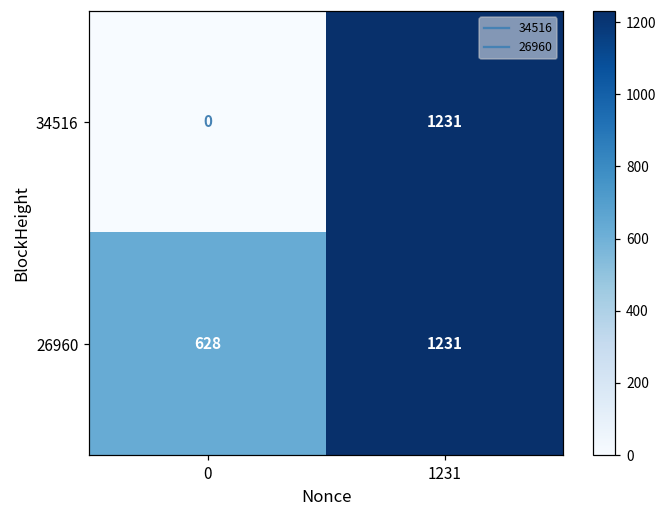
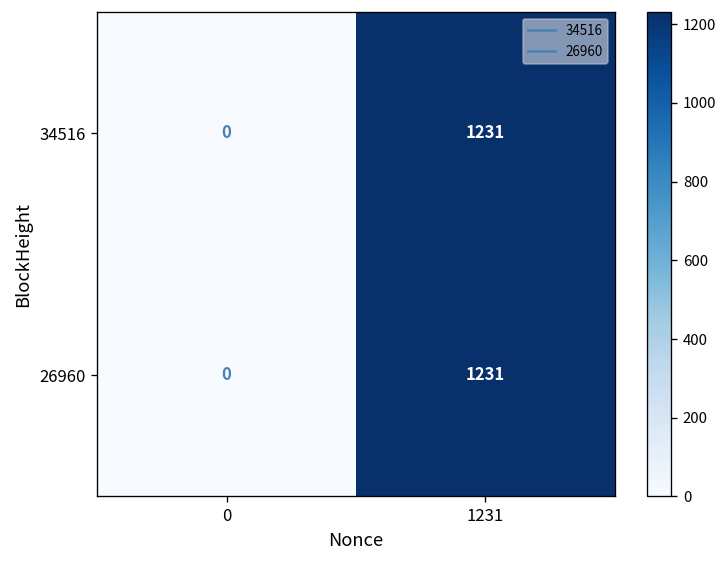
  {
    "34516": {
      "0": 0,
      "1231": 1231
    },
    "26960": {
-     "0": 628,
+     "0": 0,
      "1231": 1231
    }
  }
